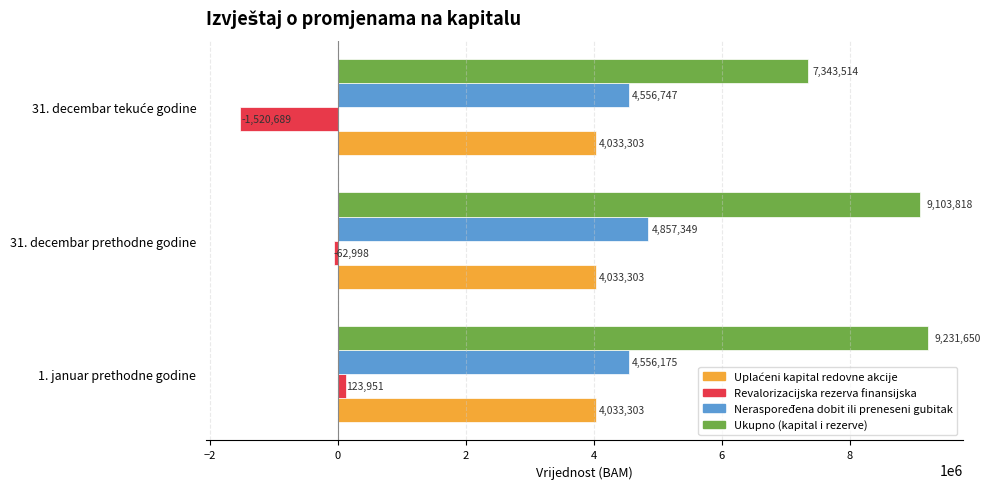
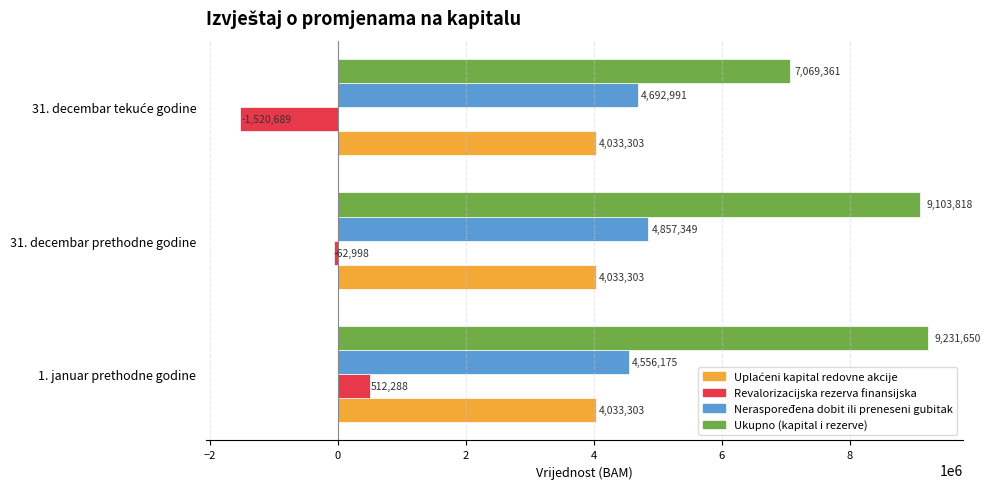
  {
    "Uplaćeni kapital redovne akcije": {
      "31. decembar tekuće godine": "4,033,303",
      "31. decembar prethodne godine": "4,033,303",
      "1. januar prethodne godine": "4,033,303"
    },
    "Revalorizacijska rezerva finansijska": {
      "31. decembar tekuće godine": "-1,520,689",
      "31. decembar prethodne godine": "-62,998",
-     "1. januar prethodne godine": "123,951"
+     "1. januar prethodne godine": "512,288"
    },
    "Neraspoređena dobit ili preneseni gubitak": {
-     "31. decembar tekuće godine": "4,556,747",
+     "31. decembar tekuće godine": "4,692,991",
      "31. decembar prethodne godine": "4,857,349",
      "1. januar prethodne godine": "4,556,175"
    },
    "Ukupno (kapital i rezerve)": {
-     "31. decembar tekuće godine": "7,343,514",
+     "31. decembar tekuće godine": "7,069,361",
      "31. decembar prethodne godine": "9,103,818",
      "1. januar prethodne godine": "9,231,650"
    }
  }
